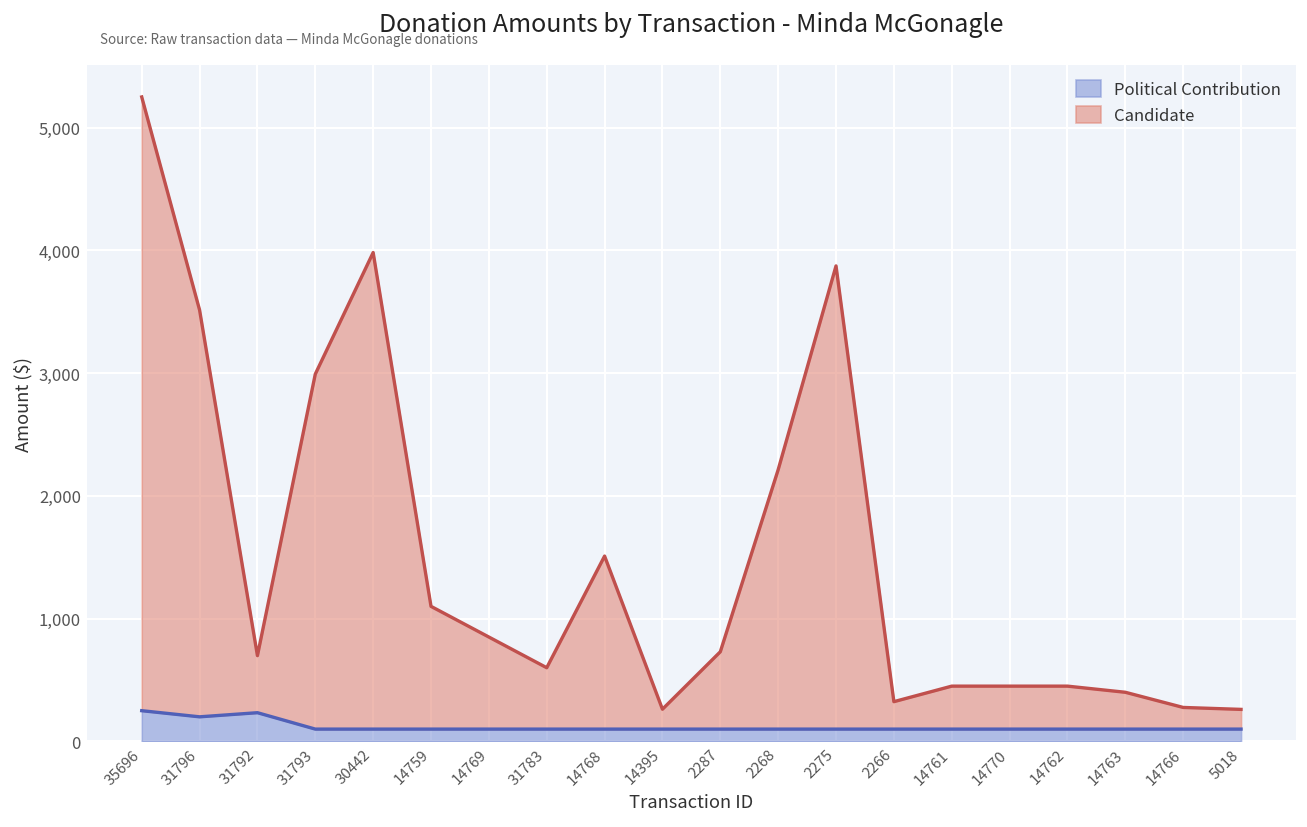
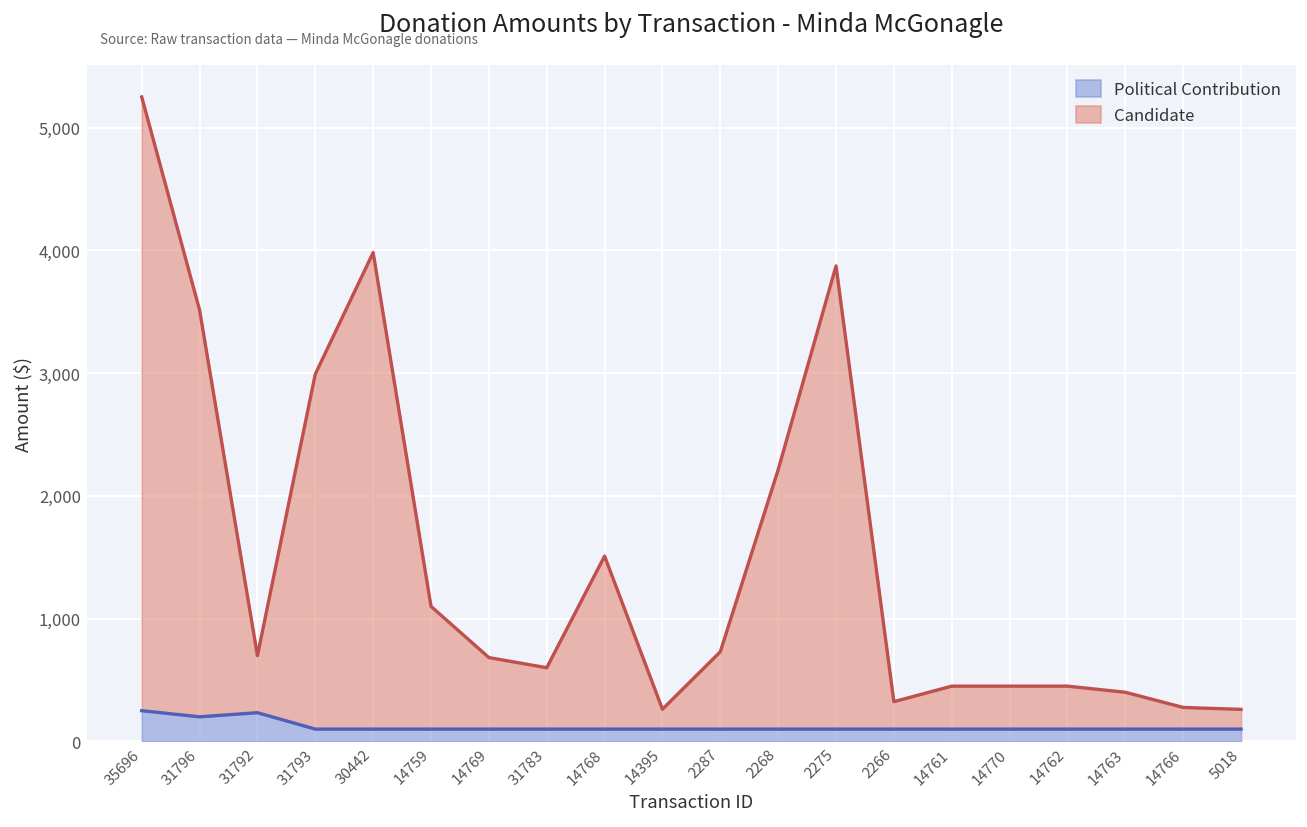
  {
    "Political Contribution": {
      "35696": "250",
      "31796": "200",
      "31792": "230",
      "31793": "100",
      "30442": "100",
      "14759": "100",
      "14769": "100",
      "31783": "100",
      "14768": "100",
      "14395": "100",
      "2287": "100",
      "2268": "100",
      "2275": "100",
      "2266": "100",
      "14761": "100",
      "14770": "100",
      "14762": "100",
      "14763": "100",
      "14766": "100",
      "5018": "100"
    },
    "Candidate": {
      "35696": "5,000",
      "31796": "3,310",
      "31792": "460",
      "31793": "2,890",
      "30442": "3,880",
      "14759": "1,000",
-     "14769": "750",
+     "14769": "580",
      "31783": "500",
      "14768": "1,410",
      "14395": "160",
      "2287": "630",
      "2268": "2,110",
      "2275": "3,770",
      "2266": "220",
      "14761": "350",
      "14770": "350",
      "14762": "350",
      "14763": "300",
      "14766": "180",
      "5018": "160"
    }
  }
